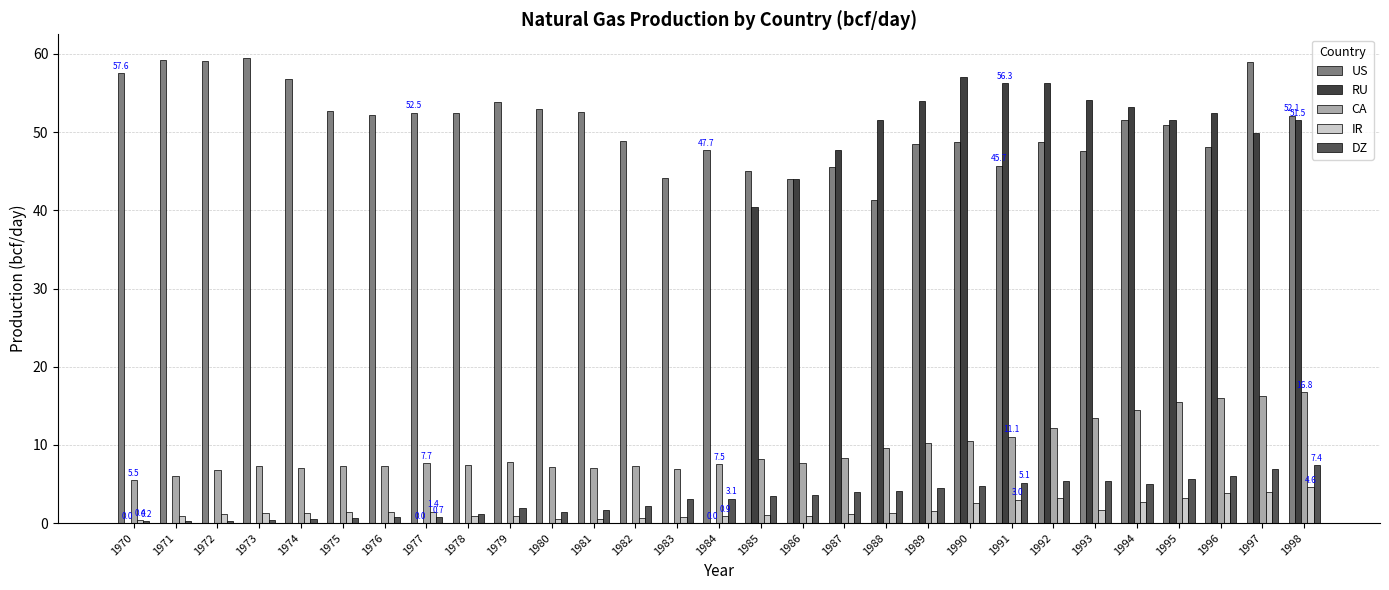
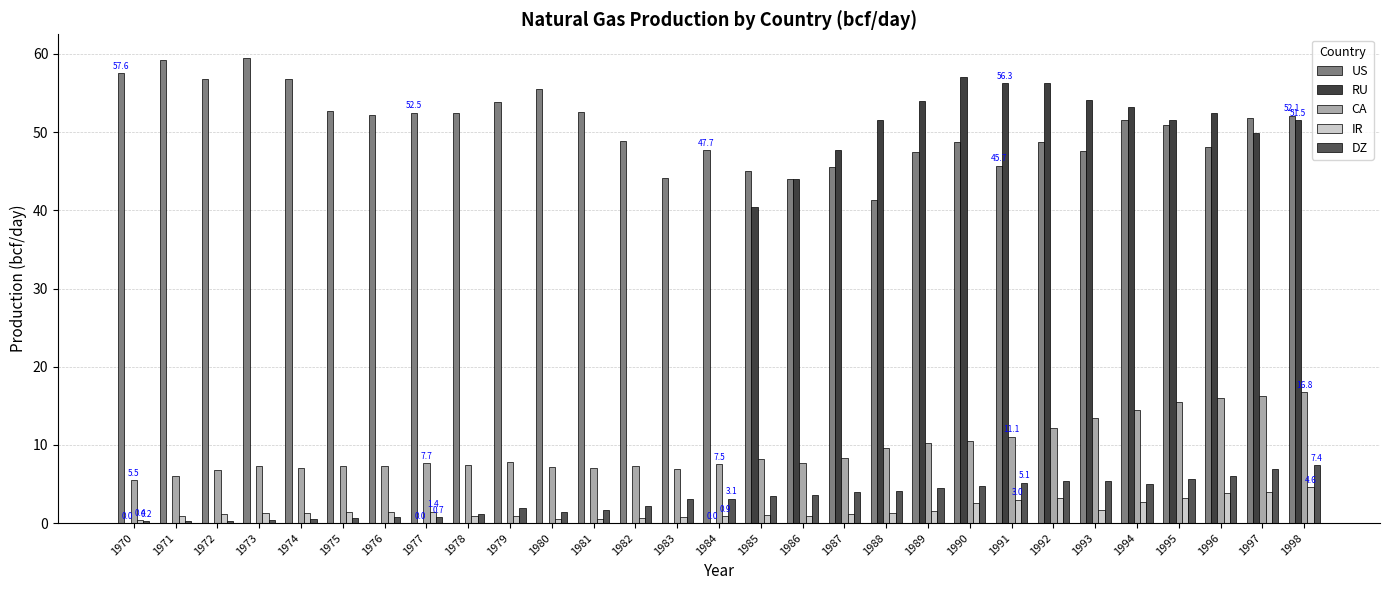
  {
    "US": {
      "1971": 59,
-     "1972": 59,
+     "1972": 57,
      "1973": 60,
      "1974": 57,
      "1975": 53,
      "1976": 52,
      "1978": 52,
      "1979": 54,
-     "1980": 53,
+     "1980": 56,
      "1981": 53,
      "1982": 49,
      "1983": 44,
      "1985": 45,
      "1986": 44,
      "1987": 46,
      "1988": 41,
-     "1989": 48,
+     "1989": 47,
      "1990": 49,
      "1992": 49,
      "1993": 48,
      "1994": 52,
      "1995": 51,
      "1996": 48,
-     "1997": 59
+     "1997": 52
    }
  }
